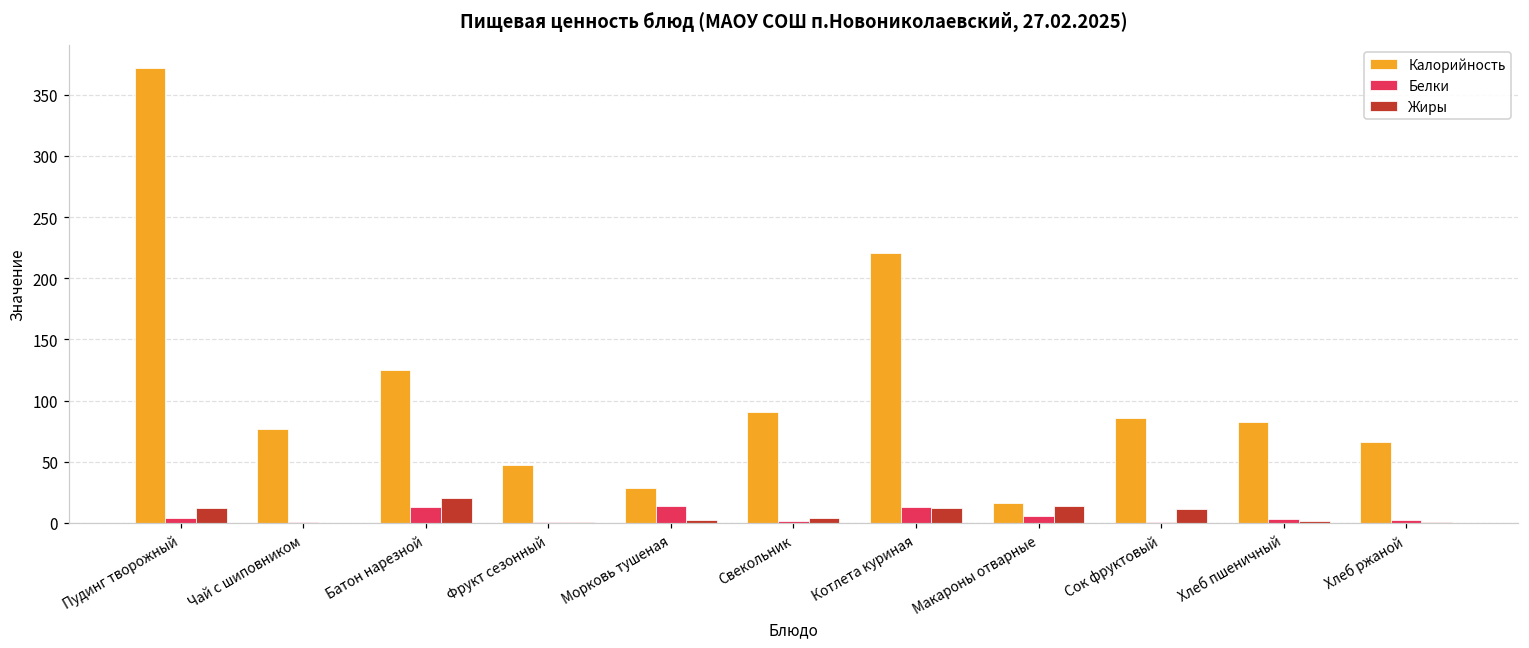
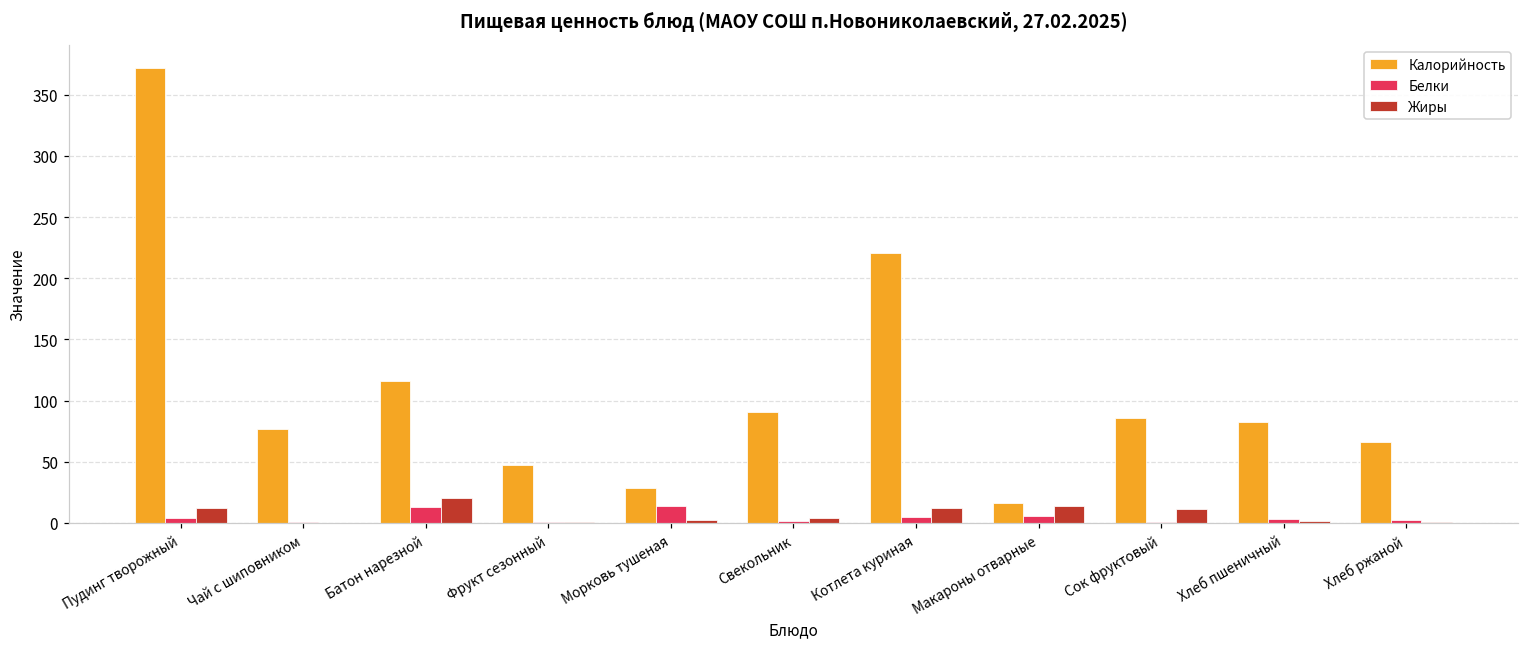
  {
    "Калорийность": {
      "Пудинг творожный": 372,
      "Чай с шиповником": 77,
-     "Батон нарезной": 125,
+     "Батон нарезной": 116,
      "Фрукт сезонный": 47,
      "Морковь тушеная": 29,
      "Свекольник": 90,
      "Котлета куриная": 221,
      "Макароны отварные": 16,
      "Сок фруктовый": 86,
      "Хлеб пшеничный": 82,
      "Хлеб ржаной": 66
    },
    "Белки": {
      "Пудинг творожный": 4,
      "Батон нарезной": 13,
      "Морковь тушеная": 14,
-     "Котлета куриная": 13,
+     "Котлета куриная": 5,
      "Макароны отварные": 6,
      "Хлеб пшеничный": 3,
      "Хлеб ржаной": 2
    },
    "Жиры": {
      "Пудинг творожный": 13,
      "Батон нарезной": 20,
      "Морковь тушеная": 3,
      "Свекольник": 4,
      "Котлета куриная": 12,
      "Макароны отварные": 14,
      "Сок фруктовый": 11
    }
  }
